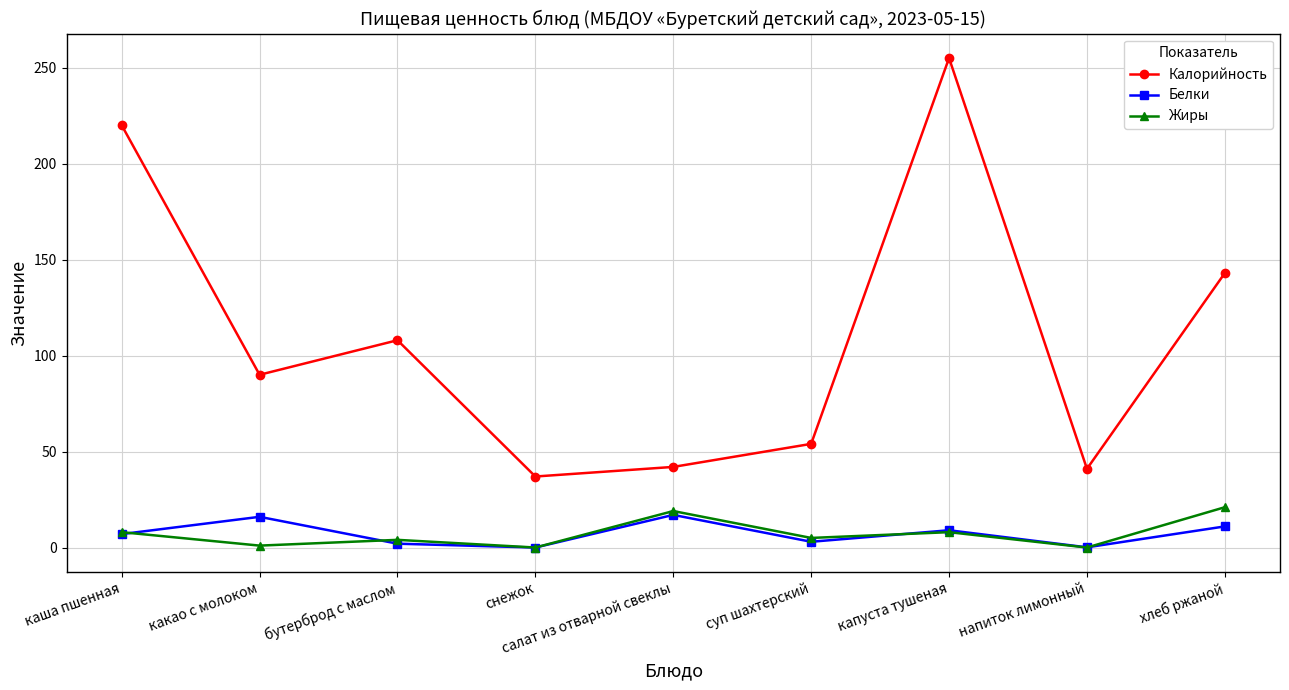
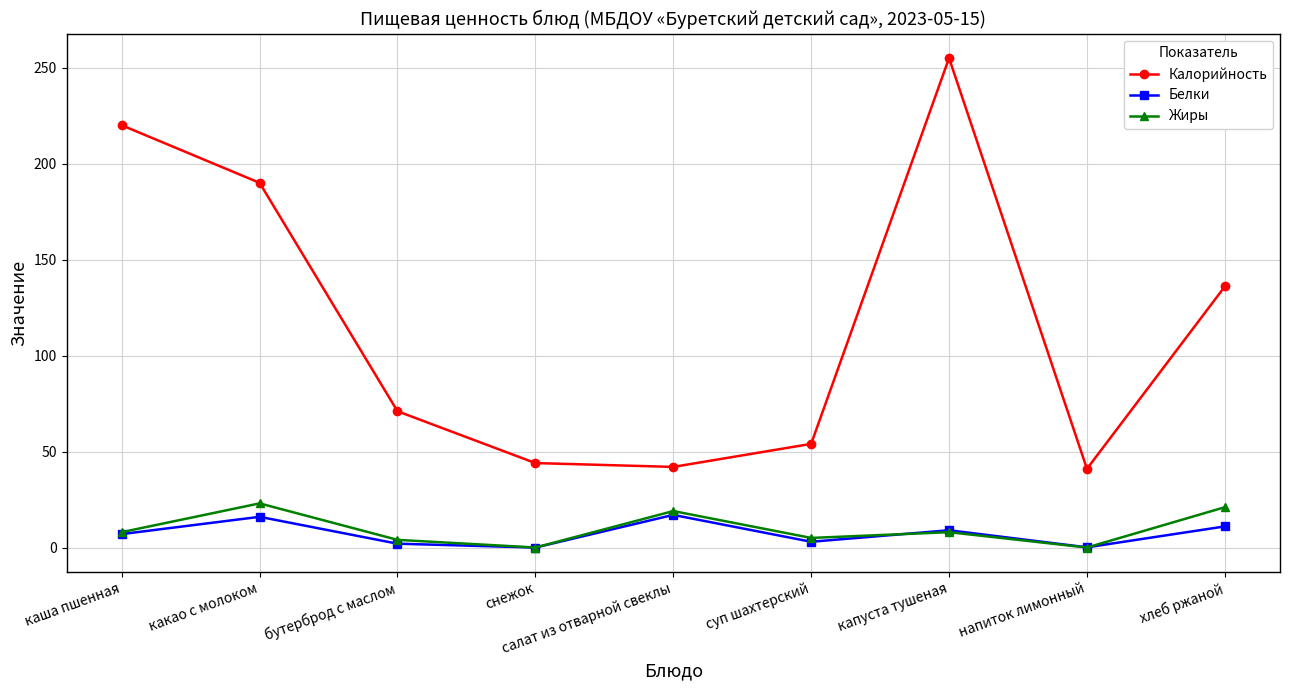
  {
    "Калорийность": {
      "каша пшенная": 220,
-     "какао с молоком": 90,
-     "бутерброд с маслом": 108,
-     "снежок": 37,
+     "какао с молоком": 190,
+     "бутерброд с маслом": 71,
+     "снежок": 44,
      "салат из отварной свеклы": 42,
      "суп шахтерский": 54,
      "капуста тушеная": 255,
      "напиток лимонный": 41,
-     "хлеб ржаной": 143
+     "хлеб ржаной": 136
    },
    "Белки": {
      "какао с молоком": 16,
      "бутерброд с маслом": 2,
      "салат из отварной свеклы": 17,
      "суп шахтерский": 3,
      "хлеб ржаной": 11
    },
    "Жиры": {
-     "какао с молоком": 1,
+     "какао с молоком": 23,
      "бутерброд с маслом": 4,
      "салат из отварной свеклы": 19,
      "суп шахтерский": 5,
      "хлеб ржаной": 21
    }
  }
